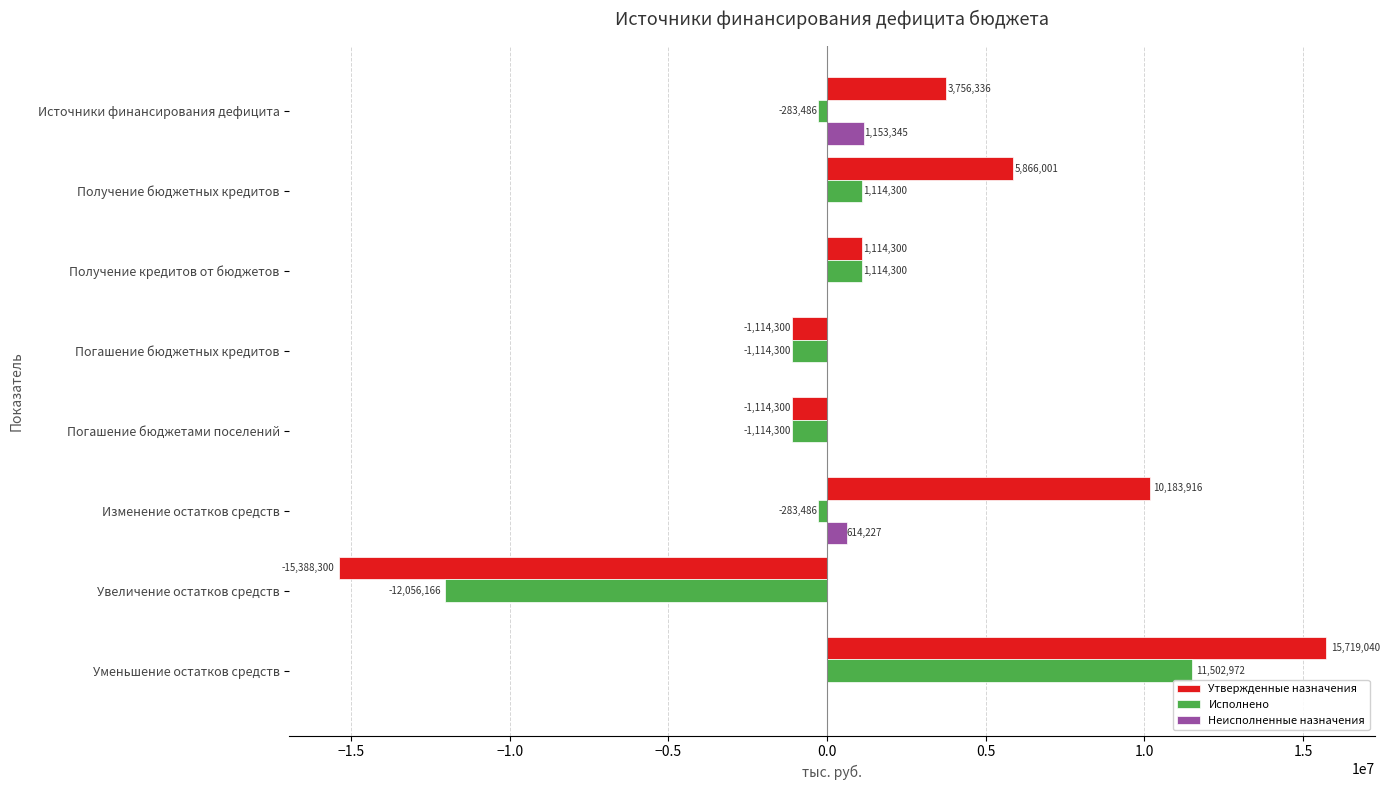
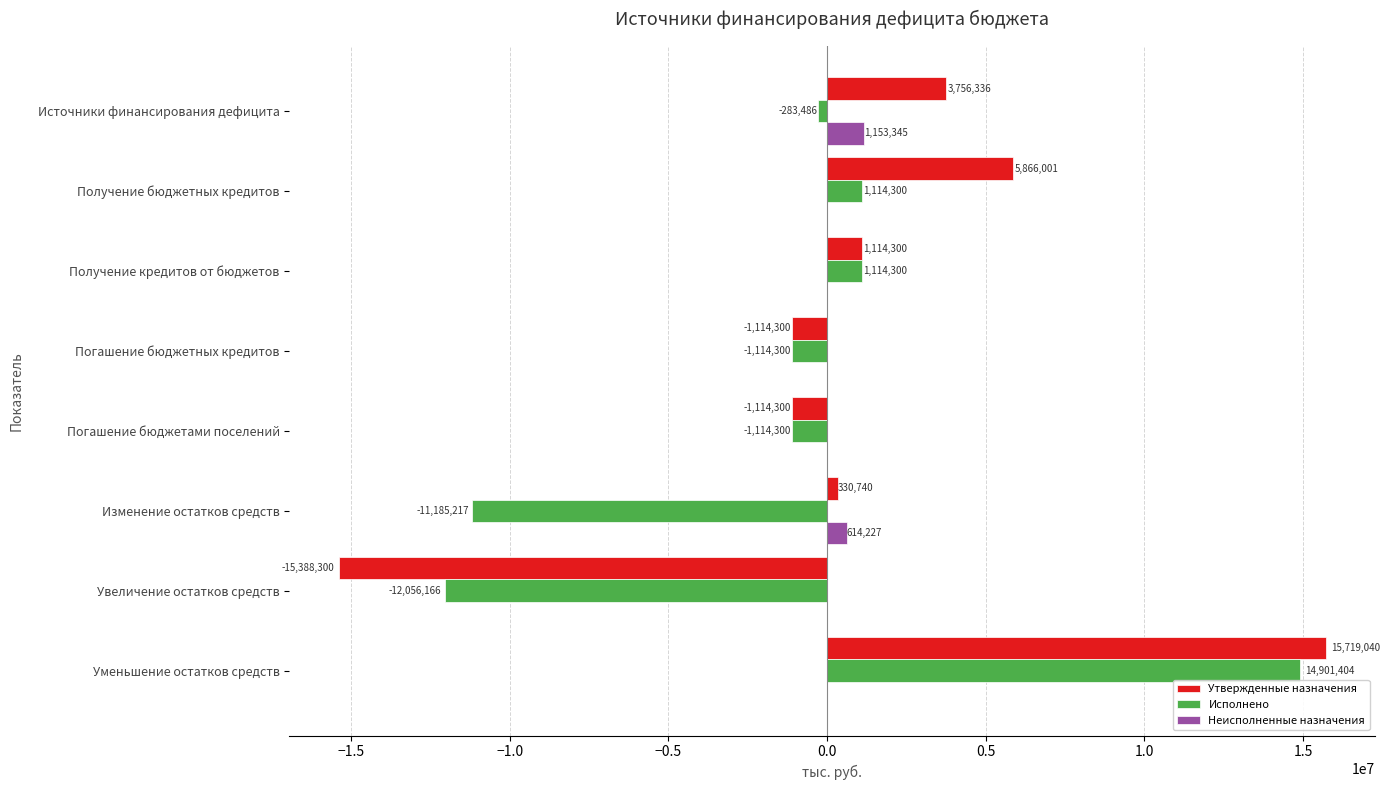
  {
    "Утвержденные назначения": {
      "Источники финансирования дефицита": "3,756,336",
      "Получение бюджетных кредитов": "5,866,001",
      "Получение кредитов от бюджетов": "1,114,300",
      "Погашение бюджетных кредитов": "-1,114,300",
      "Погашение бюджетами поселений": "-1,114,300",
-     "Изменение остатков средств": "10,183,916",
+     "Изменение остатков средств": "330,740",
      "Увеличение остатков средств": "-15,388,300",
      "Уменьшение остатков средств": "15,719,040"
    },
    "Исполнено": {
      "Источники финансирования дефицита": "-283,486",
      "Получение бюджетных кредитов": "1,114,300",
      "Получение кредитов от бюджетов": "1,114,300",
      "Погашение бюджетных кредитов": "-1,114,300",
      "Погашение бюджетами поселений": "-1,114,300",
-     "Изменение остатков средств": "-283,486",
+     "Изменение остатков средств": "-11,185,217",
      "Увеличение остатков средств": "-12,056,166",
-     "Уменьшение остатков средств": "11,502,972"
+     "Уменьшение остатков средств": "14,901,404"
    },
    "Неисполненные назначения": {
      "Источники финансирования дефицита": "1,153,345",
      "Изменение остатков средств": "614,227"
    }
  }
